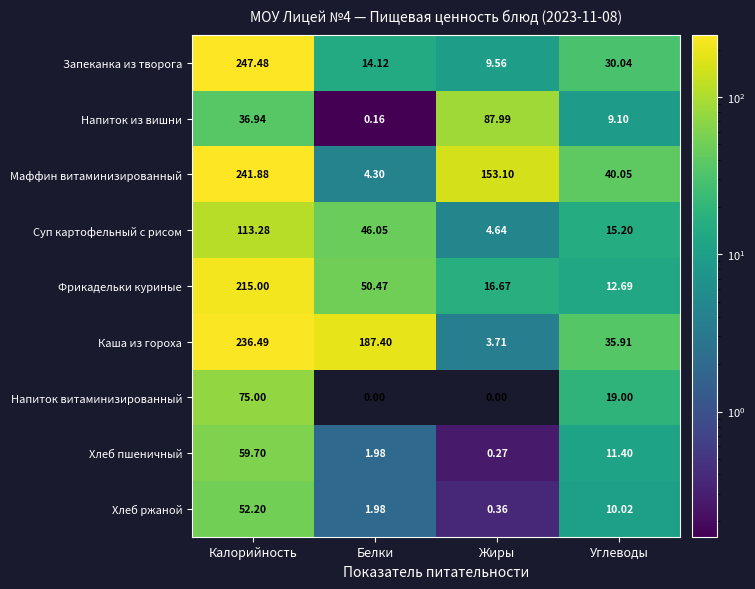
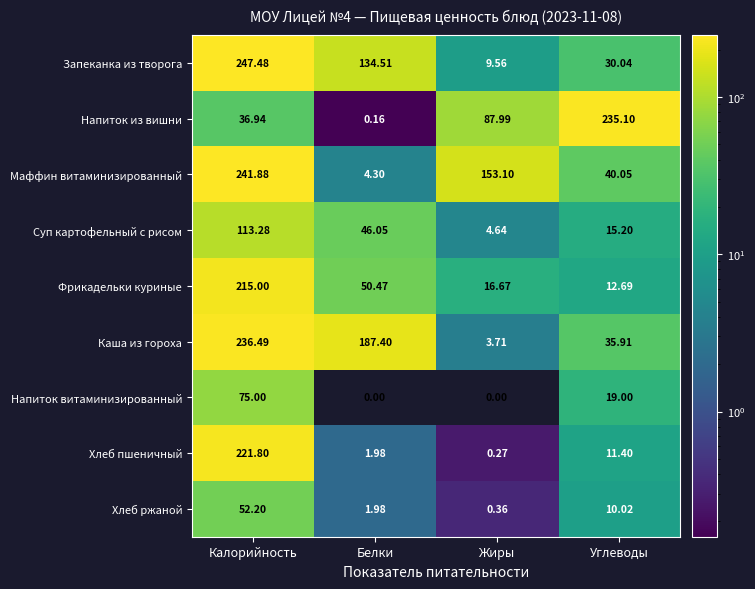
  {
    "Запеканка из творога": {
      "Калорийность": 247.48,
-     "Белки": 14.12,
+     "Белки": 134.51,
      "Жиры": 9.56,
      "Углеводы": 30.04
    },
    "Напиток из вишни": {
      "Калорийность": 36.94,
      "Белки": 0.16,
      "Жиры": 87.99,
-     "Углеводы": 9.10
+     "Углеводы": 235.10
    },
    "Маффин витаминизированный": {
      "Калорийность": 241.88,
      "Белки": 4.30,
      "Жиры": 153.10,
      "Углеводы": 40.05
    },
    "Суп картофельный с рисом": {
      "Калорийность": 113.28,
      "Белки": 46.05,
      "Жиры": 4.64,
      "Углеводы": 15.20
    },
    "Фрикадельки куриные": {
      "Калорийность": 215.00,
      "Белки": 50.47,
      "Жиры": 16.67,
      "Углеводы": 12.69
    },
    "Каша из гороха": {
      "Калорийность": 236.49,
      "Белки": 187.40,
      "Жиры": 3.71,
      "Углеводы": 35.91
    },
    "Напиток витаминизированный": {
      "Калорийность": 75.00,
      "Углеводы": 19.00
    },
    "Хлеб пшеничный": {
-     "Калорийность": 59.70,
+     "Калорийность": 221.80,
      "Белки": 1.98,
      "Жиры": 0.27,
      "Углеводы": 11.40
    },
    "Хлеб ржаной": {
      "Калорийность": 52.20,
      "Белки": 1.98,
      "Жиры": 0.36,
      "Углеводы": 10.02
    }
  }
